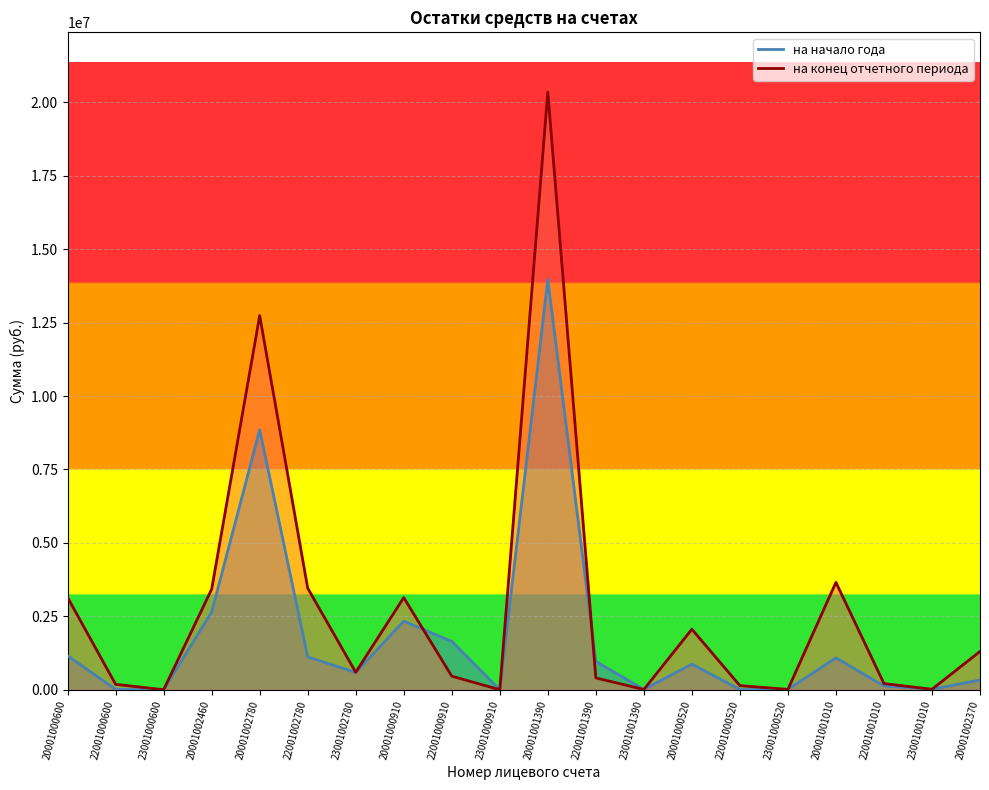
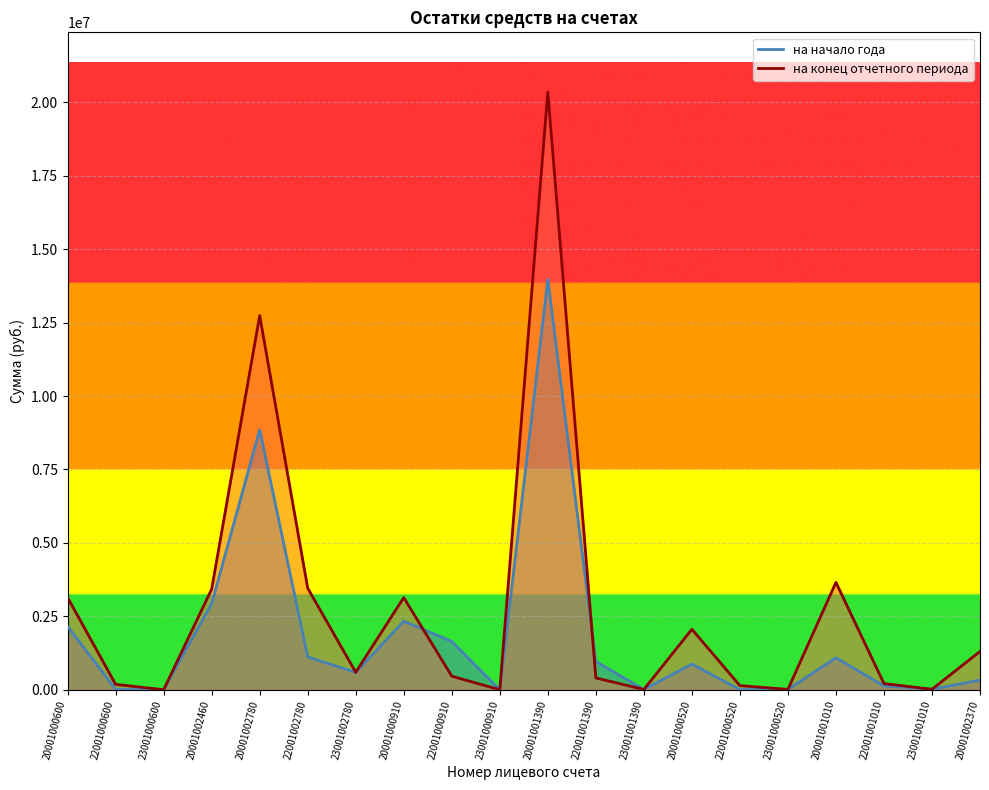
  {
    "на начало года": {
-     "20001000600": 1200000,
+     "20001000600": 2200000,
      "22001000600": 0,
-     "20001002460": 2600000,
+     "20001002460": 2900000,
      "20001002780": 8800000,
      "22001002780": 1100000,
      "20001000910": 2300000,
      "22001000910": 1600000,
      "20001001390": 14000000,
      "22001001390": 1000000,
      "20001000520": 900000,
      "22001000520": 0,
      "20001001010": 1100000,
      "20001002370": 300000
    }
  }
